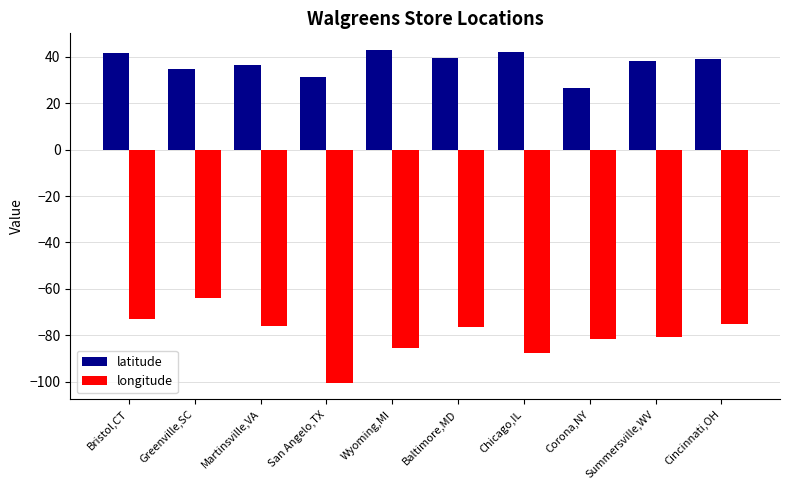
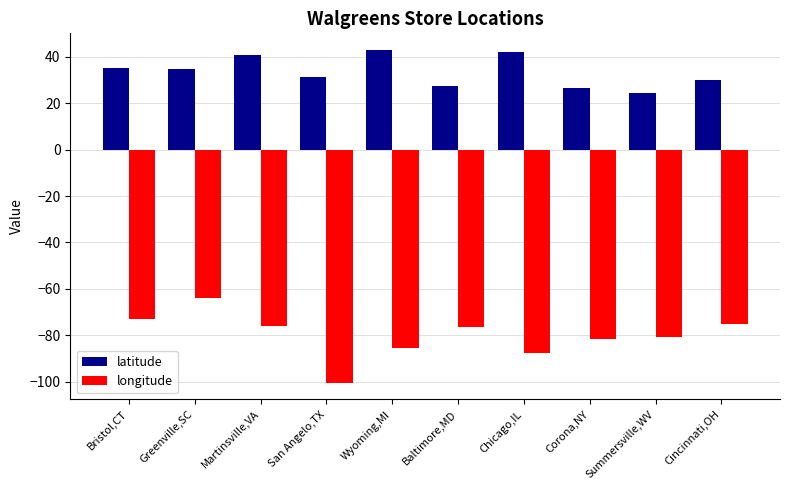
  {
    "latitude": {
-     "Bristol,CT": 42,
+     "Bristol,CT": 35,
      "Greenville,SC": 35,
-     "Martinsville,VA": 37,
+     "Martinsville,VA": 41,
      "San Angelo,TX": 31,
      "Wyoming,MI": 43,
-     "Baltimore,MD": 39,
+     "Baltimore,MD": 27,
      "Chicago,IL": 42,
      "Corona,NY": 27,
-     "Summersville,WV": 38,
-     "Cincinnati,OH": 39
+     "Summersville,WV": 24,
+     "Cincinnati,OH": 30
    },
    "longitude": {
      "Bristol,CT": -73,
      "Greenville,SC": -64,
      "Martinsville,VA": -76,
      "San Angelo,TX": -100,
      "Wyoming,MI": -86,
      "Baltimore,MD": -77,
      "Chicago,IL": -88,
      "Corona,NY": -82,
      "Summersville,WV": -81,
      "Cincinnati,OH": -75
    }
  }
